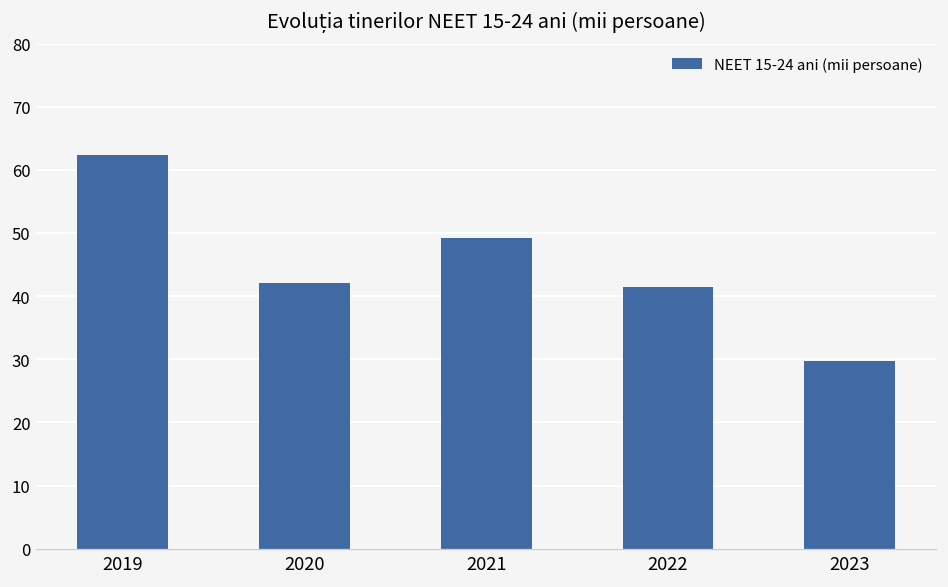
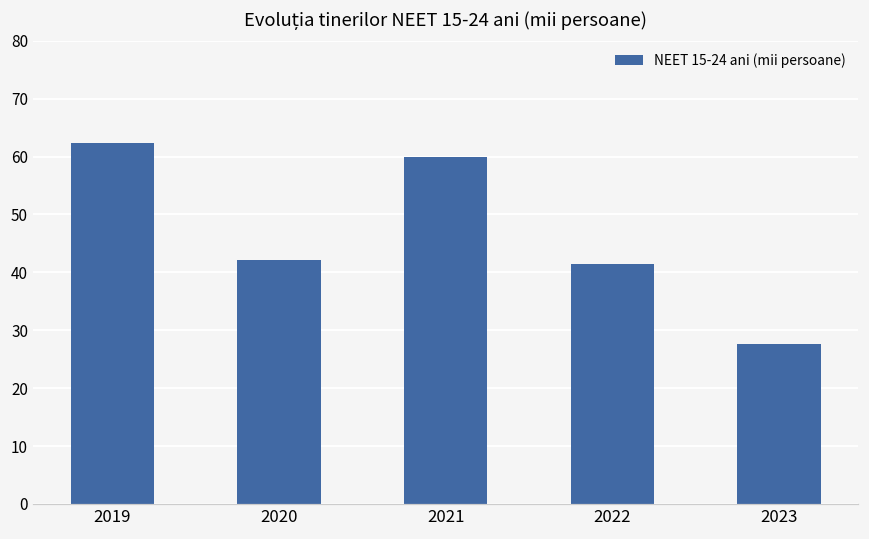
  {
    "2019": 62,
    "2020": 42,
-   "2021": 49,
+   "2021": 60,
    "2022": 41,
-   "2023": 30
+   "2023": 28
  }
